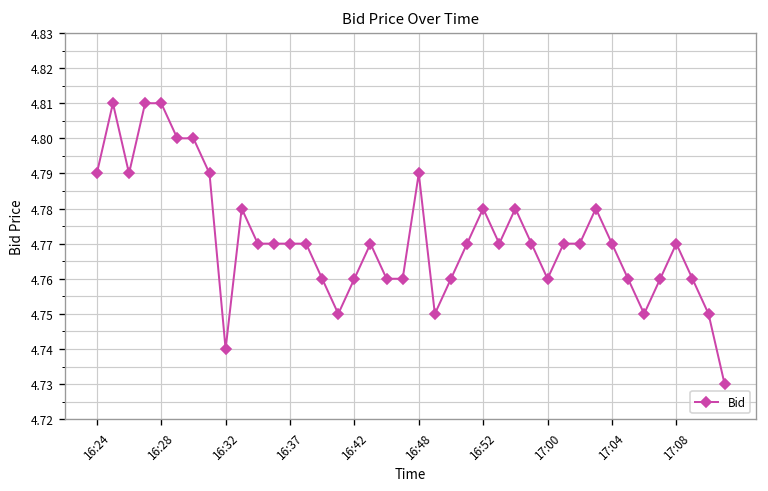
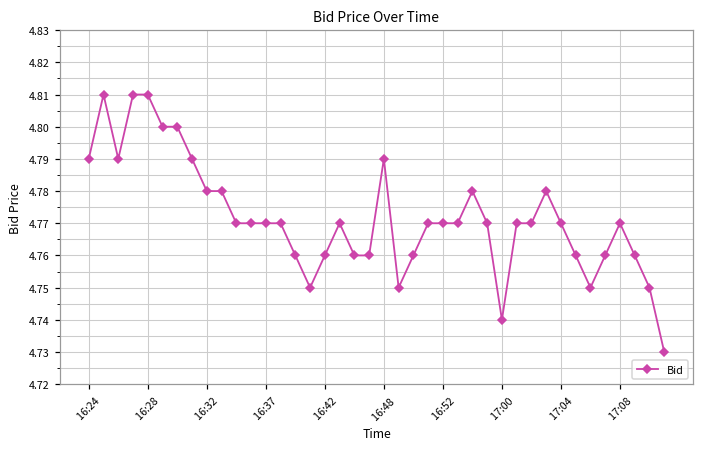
  {
    "16:24": 4.79,
    "16:28": 4.81,
-   "16:32": 4.74,
+   "16:32": 4.78,
    "16:37": 4.77,
    "16:42": 4.76,
    "16:48": 4.79,
-   "16:52": 4.78,
-   "17:00": 4.76,
+   "16:52": 4.77,
+   "17:00": 4.74,
    "17:04": 4.77,
    "17:08": 4.77
  }
